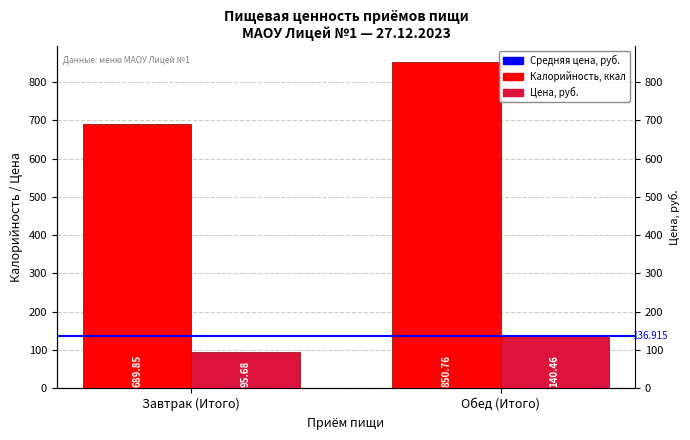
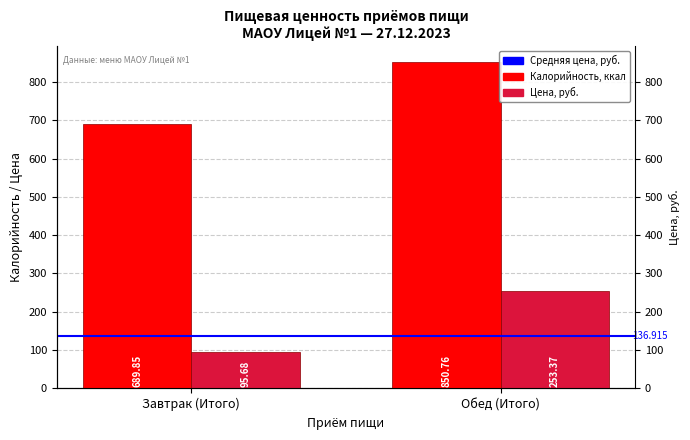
  {
    "Калорийность, ккал": {
      "Завтрак (Итого)": 689.85,
      "Обед (Итого)": 850.76
    },
    "Цена, руб.": {
      "Завтрак (Итого)": 95.68,
-     "Обед (Итого)": 140.46
+     "Обед (Итого)": 253.37
    }
  }
